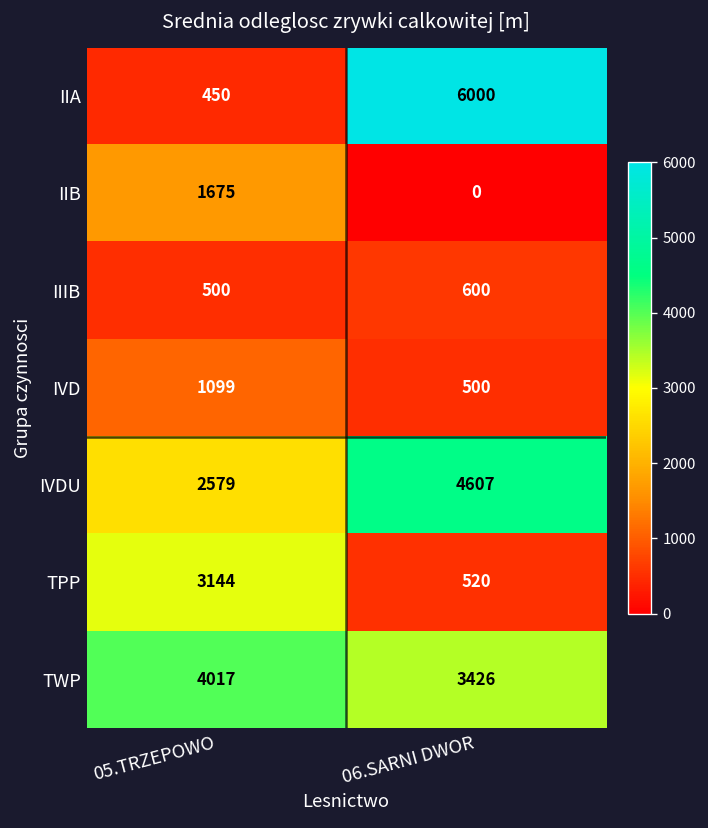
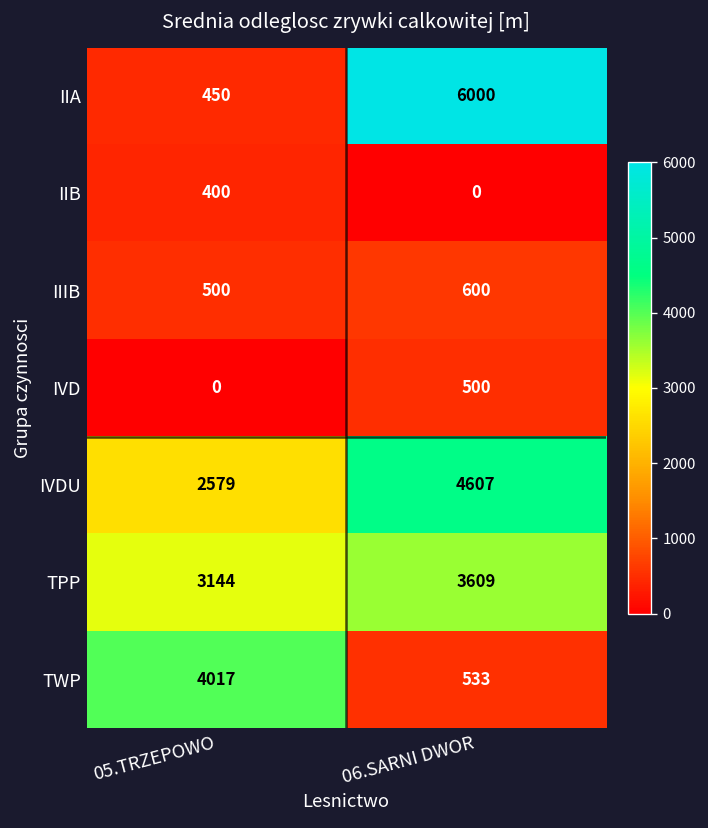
  {
    "IIA": {
      "05.TRZEPOWO": 450,
      "06.SARNI DWOR": 6000
    },
    "IIB": {
-     "05.TRZEPOWO": 1675,
+     "05.TRZEPOWO": 400,
      "06.SARNI DWOR": 0
    },
    "IIIB": {
      "05.TRZEPOWO": 500,
      "06.SARNI DWOR": 600
    },
    "IVD": {
-     "05.TRZEPOWO": 1099,
+     "05.TRZEPOWO": 0,
      "06.SARNI DWOR": 500
    },
    "IVDU": {
      "05.TRZEPOWO": 2579,
      "06.SARNI DWOR": 4607
    },
    "TPP": {
      "05.TRZEPOWO": 3144,
-     "06.SARNI DWOR": 520
+     "06.SARNI DWOR": 3609
    },
    "TWP": {
      "05.TRZEPOWO": 4017,
-     "06.SARNI DWOR": 3426
+     "06.SARNI DWOR": 533
    }
  }
